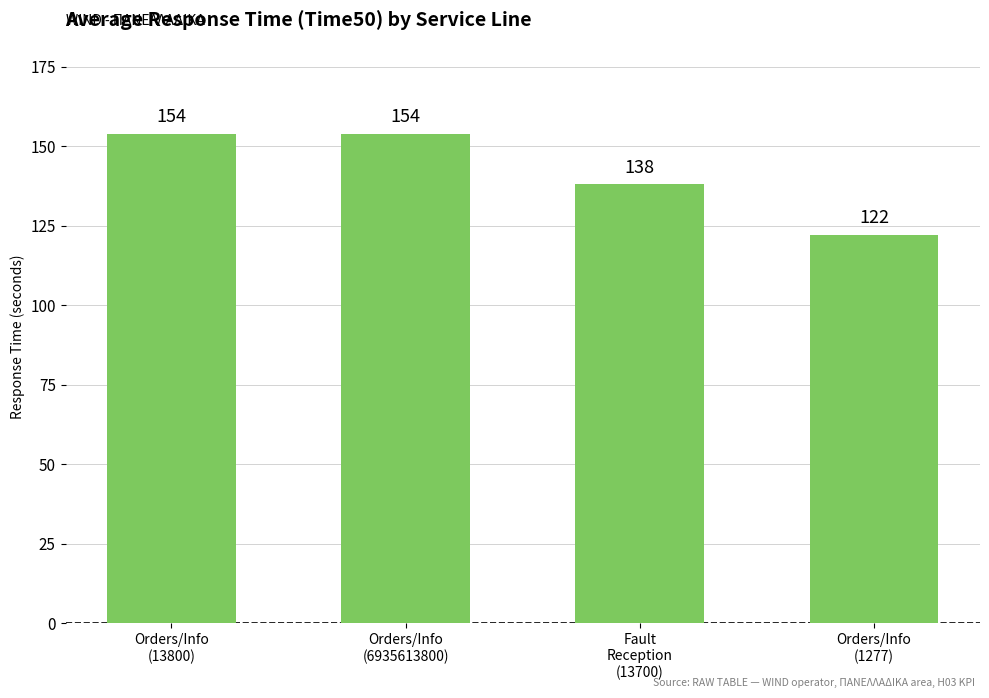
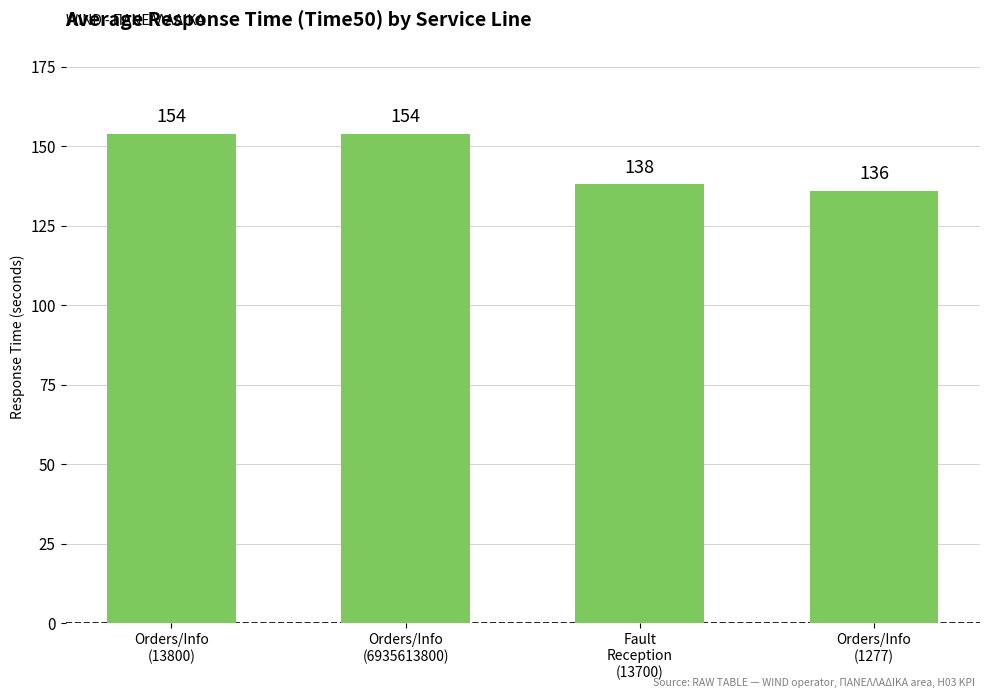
  {
    "Orders/Info (13800)": 154,
    "Orders/Info (6935613800)": 154,
    "Fault Reception (13700)": 138,
-   "Orders/Info (1277)": 122
+   "Orders/Info (1277)": 136
  }
